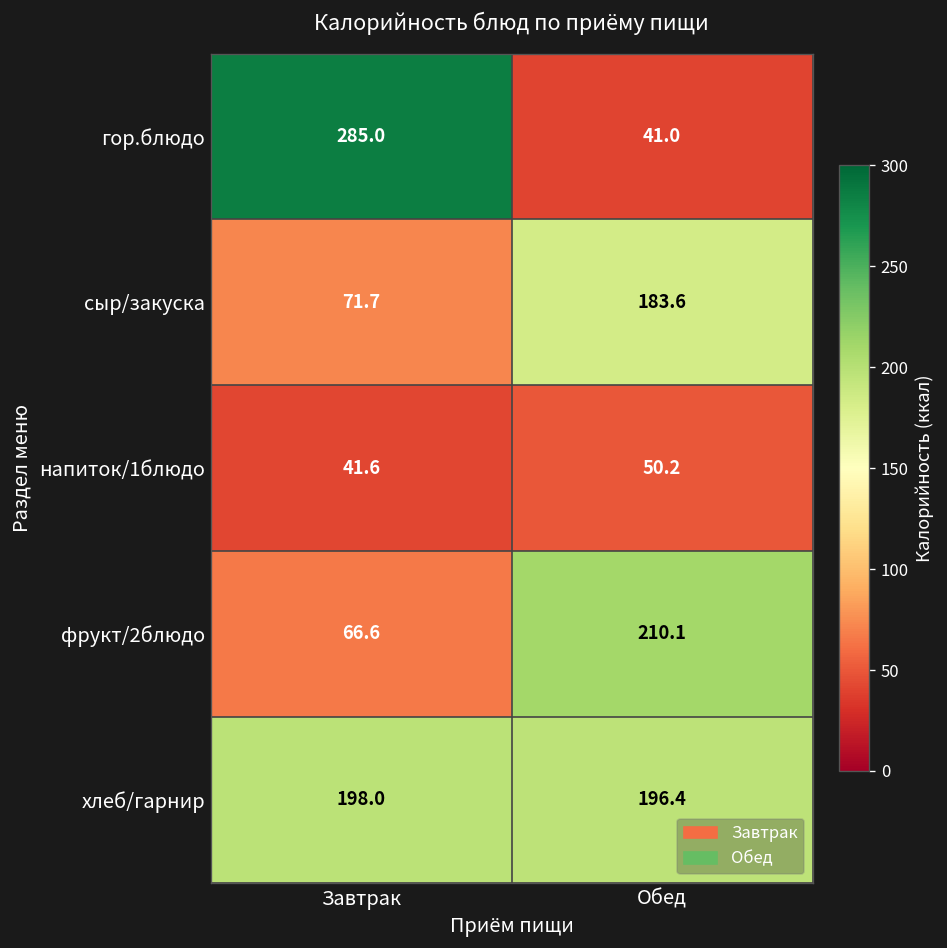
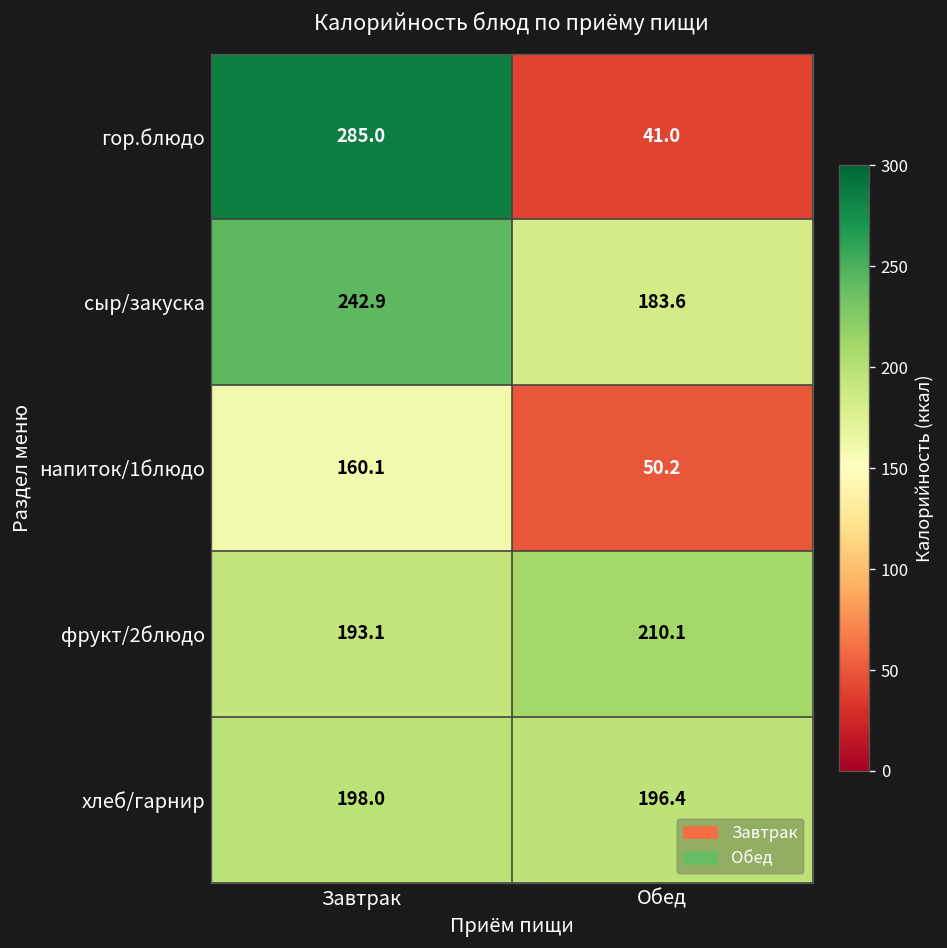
  {
    "гор.блюдо": {
      "Завтрак": 285.0,
      "Обед": 41.0
    },
    "сыр/закуска": {
-     "Завтрак": 71.7,
+     "Завтрак": 242.9,
      "Обед": 183.6
    },
    "напиток/1блюдо": {
-     "Завтрак": 41.6,
+     "Завтрак": 160.1,
      "Обед": 50.2
    },
    "фрукт/2блюдо": {
-     "Завтрак": 66.6,
+     "Завтрак": 193.1,
      "Обед": 210.1
    },
    "хлеб/гарнир": {
      "Завтрак": 198.0,
      "Обед": 196.4
    }
  }
